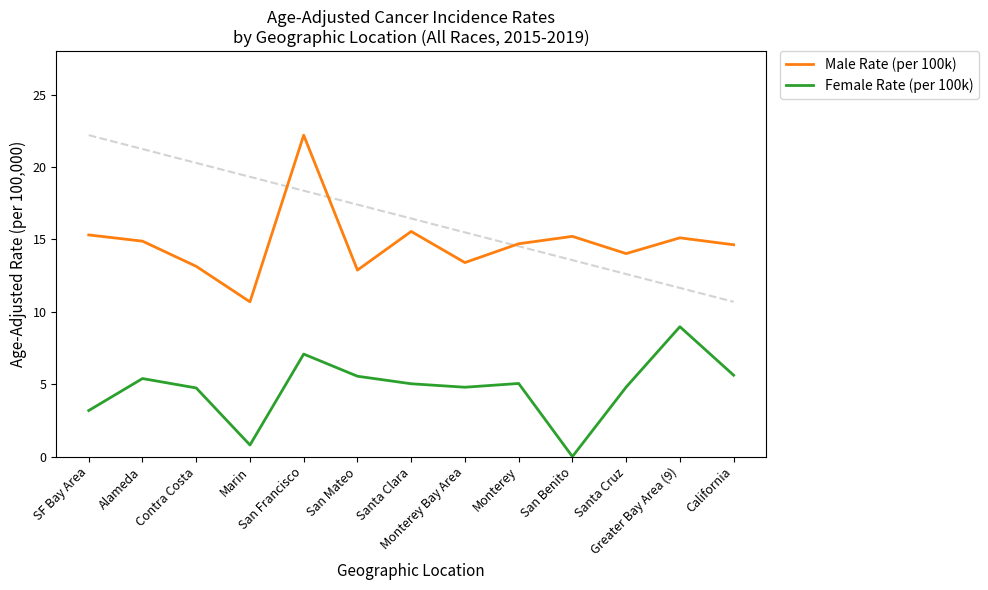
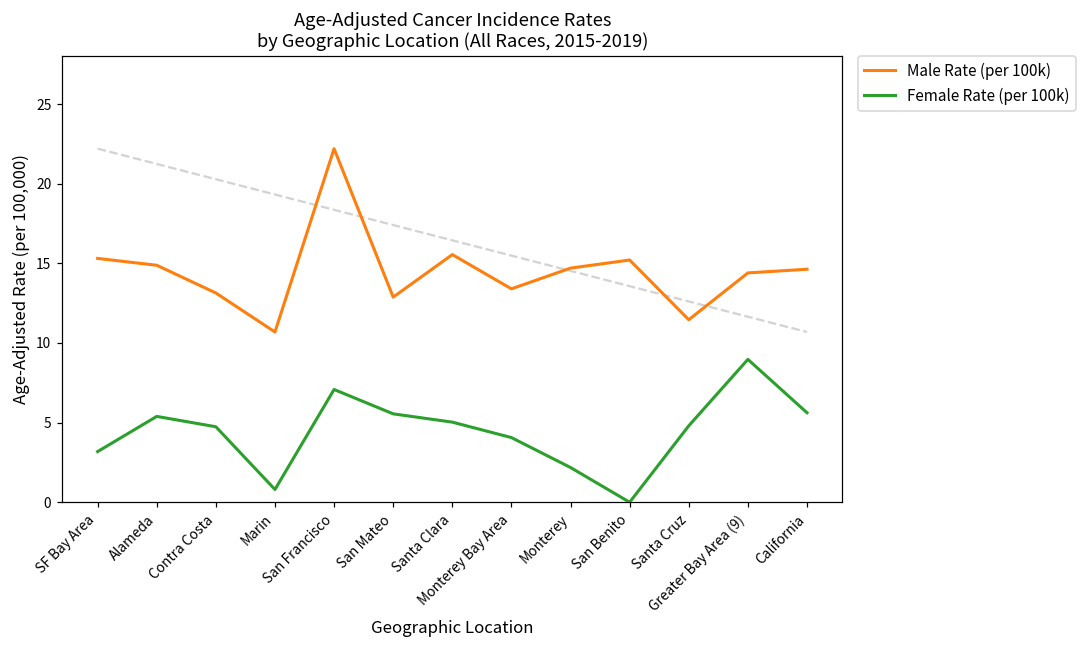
  {
    "Male Rate (per 100k)": {
      "SF Bay Area": 15.3,
      "Alameda": 14.9,
      "Contra Costa": 13.1,
      "Marin": 10.7,
      "San Francisco": 22.2,
      "San Mateo": 12.9,
      "Santa Clara": 15.6,
      "Monterey Bay Area": 13.4,
      "Monterey": 14.7,
      "San Benito": 15.2,
-     "Santa Cruz": 14.0,
-     "Greater Bay Area (9)": 15.1,
+     "Santa Cruz": 11.5,
+     "Greater Bay Area (9)": 14.4,
      "California": 14.6
    },
    "Female Rate (per 100k)": {
      "SF Bay Area": 3.2,
      "Alameda": 5.4,
      "Contra Costa": 4.7,
      "Marin": 0.8,
      "San Francisco": 7.1,
      "San Mateo": 5.6,
      "Santa Clara": 5.0,
-     "Monterey Bay Area": 4.8,
-     "Monterey": 5.1,
+     "Monterey Bay Area": 4.1,
+     "Monterey": 2.2,
      "San Benito": 0.0,
      "Santa Cruz": 4.8,
      "Greater Bay Area (9)": 9.0,
      "California": 5.6
    }
  }
